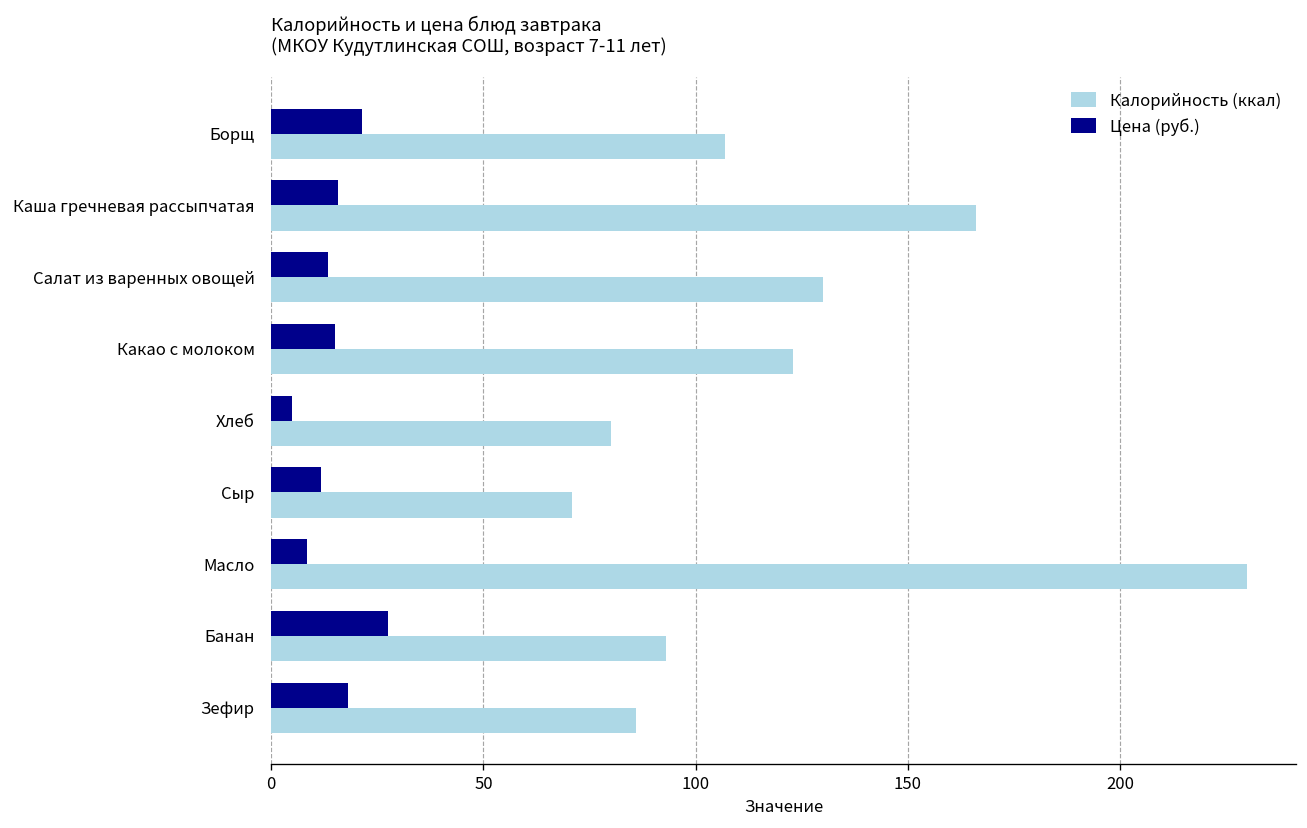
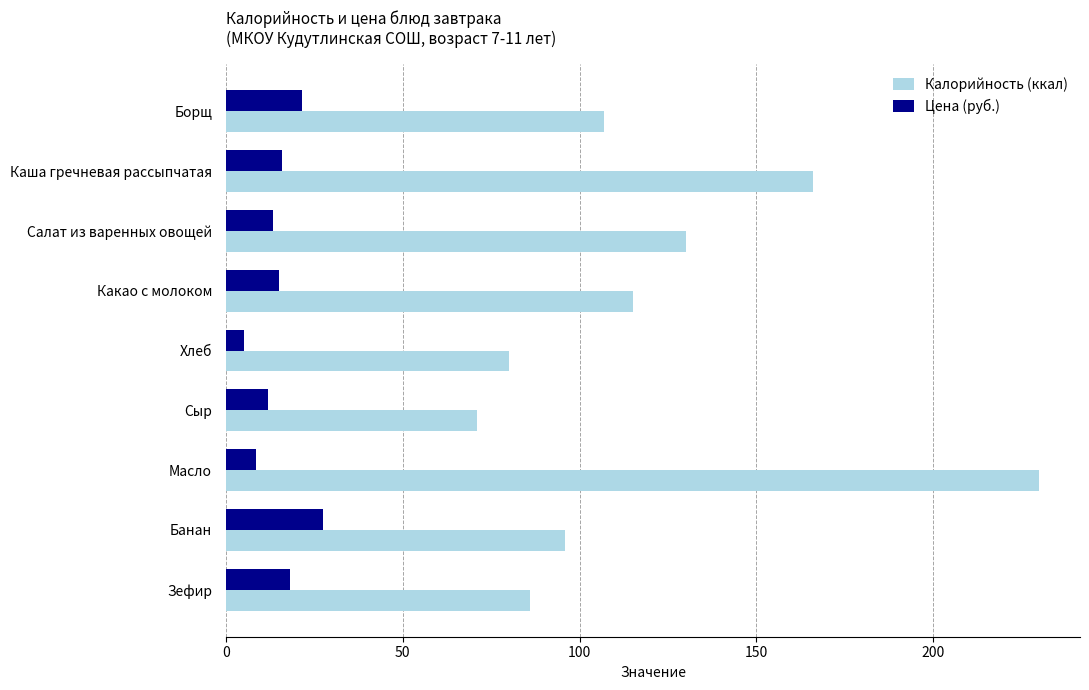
  {
    "Калорийность (ккал)": {
      "Борщ": 107,
      "Каша гречневая рассыпчатая": 166,
      "Салат из варенных овощей": 130,
-     "Какао с молоком": 123,
+     "Какао с молоком": 115,
      "Хлеб": 80,
      "Сыр": 71,
      "Масло": 230,
-     "Банан": 93,
+     "Банан": 96,
      "Зефир": 86
    },
    "Цена (руб.)": {
      "Борщ": 21,
      "Каша гречневая рассыпчатая": 16,
      "Салат из варенных овощей": 13,
      "Какао с молоком": 15,
      "Хлеб": 5,
      "Сыр": 12,
      "Масло": 9,
      "Банан": 28,
      "Зефир": 18
    }
  }
